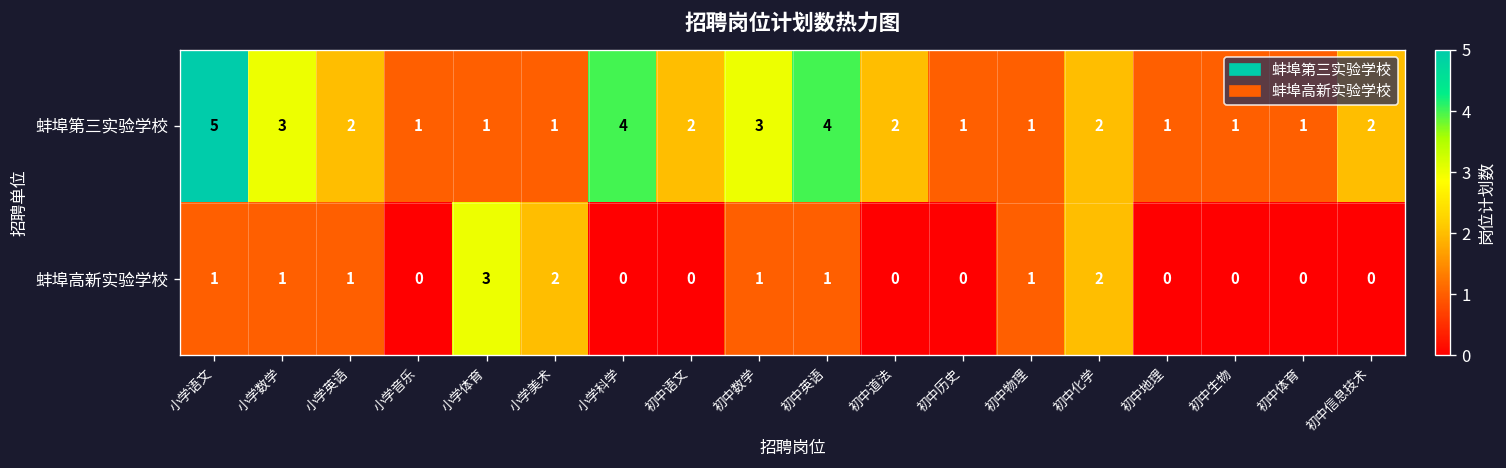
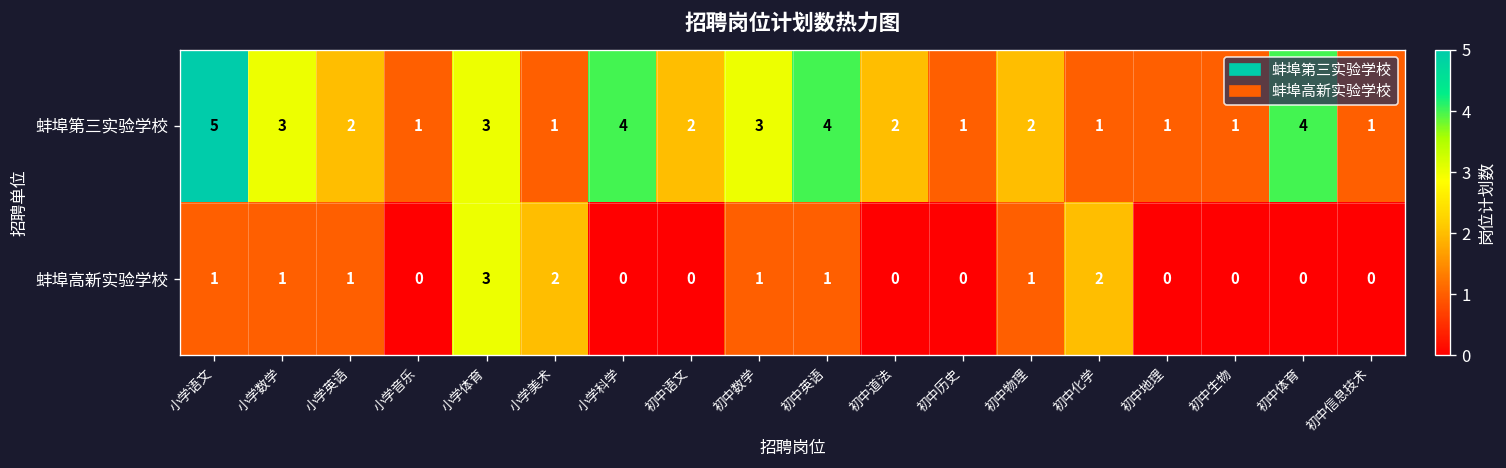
  {
    "蚌埠第三实验学校": {
      "小学语文": 5,
      "小学数学": 3,
      "小学英语": 2,
      "小学音乐": 1,
-     "小学体育": 1,
+     "小学体育": 3,
      "小学美术": 1,
      "小学科学": 4,
      "初中语文": 2,
      "初中数学": 3,
      "初中英语": 4,
      "初中道法": 2,
      "初中历史": 1,
-     "初中物理": 1,
-     "初中化学": 2,
+     "初中物理": 2,
+     "初中化学": 1,
      "初中地理": 1,
      "初中生物": 1,
-     "初中体育": 1,
-     "初中信息技术": 2
+     "初中体育": 4,
+     "初中信息技术": 1
    },
    "蚌埠高新实验学校": {
      "小学语文": 1,
      "小学数学": 1,
      "小学英语": 1,
      "小学音乐": 0,
      "小学体育": 3,
      "小学美术": 2,
      "小学科学": 0,
      "初中语文": 0,
      "初中数学": 1,
      "初中英语": 1,
      "初中道法": 0,
      "初中历史": 0,
      "初中物理": 1,
      "初中化学": 2,
      "初中地理": 0,
      "初中生物": 0,
      "初中体育": 0,
      "初中信息技术": 0
    }
  }
